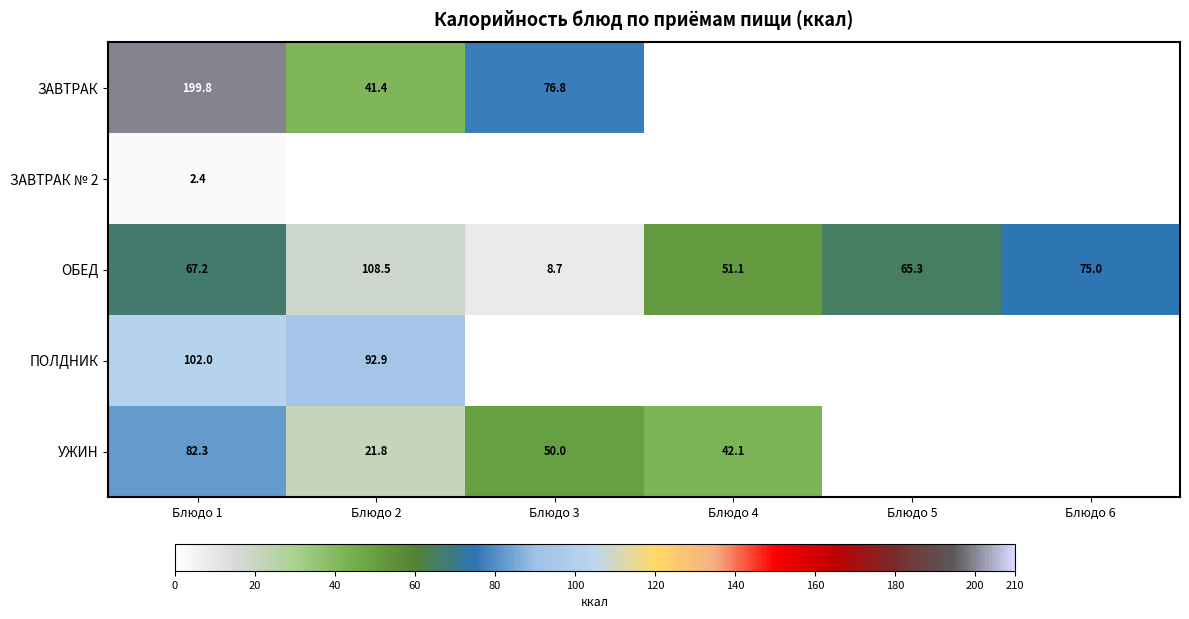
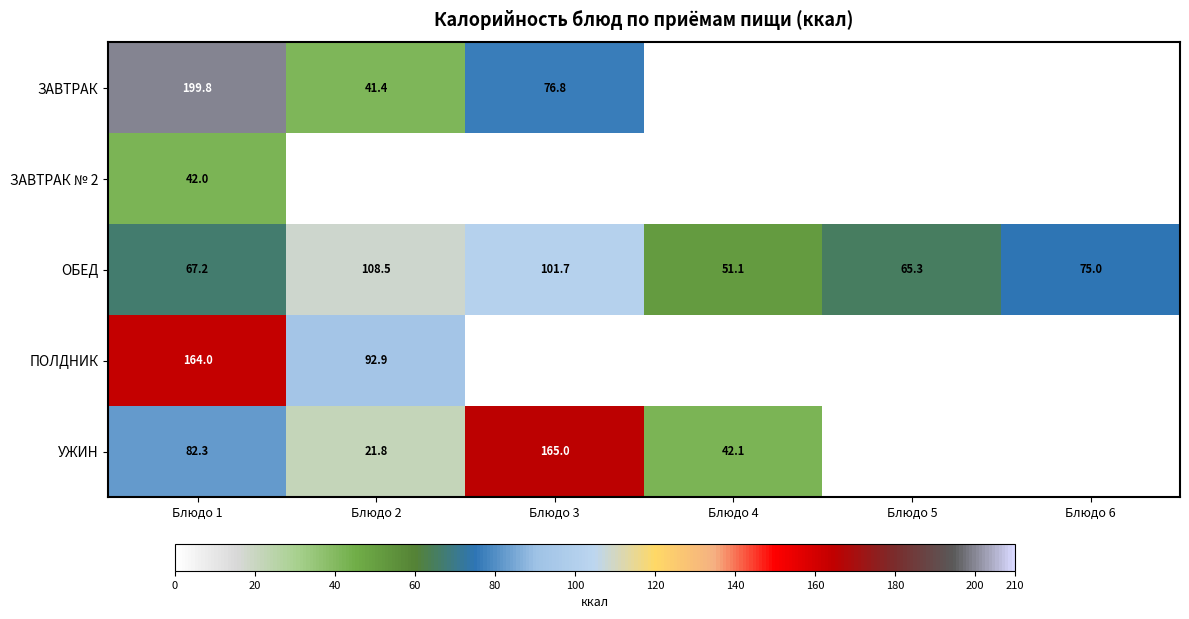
  {
    "ЗАВТРАК": {
      "Блюдо 1": 199.8,
      "Блюдо 2": 41.4,
      "Блюдо 3": 76.8
    },
    "ЗАВТРАК № 2": {
-     "Блюдо 1": 2.4
+     "Блюдо 1": 42.0
    },
    "ОБЕД": {
      "Блюдо 1": 67.2,
      "Блюдо 2": 108.5,
-     "Блюдо 3": 8.7,
+     "Блюдо 3": 101.7,
      "Блюдо 4": 51.1,
      "Блюдо 5": 65.3,
      "Блюдо 6": 75.0
    },
    "ПОЛДНИК": {
-     "Блюдо 1": 102.0,
+     "Блюдо 1": 164.0,
      "Блюдо 2": 92.9
    },
    "УЖИН": {
      "Блюдо 1": 82.3,
      "Блюдо 2": 21.8,
-     "Блюдо 3": 50.0,
+     "Блюдо 3": 165.0,
      "Блюдо 4": 42.1
    }
  }
